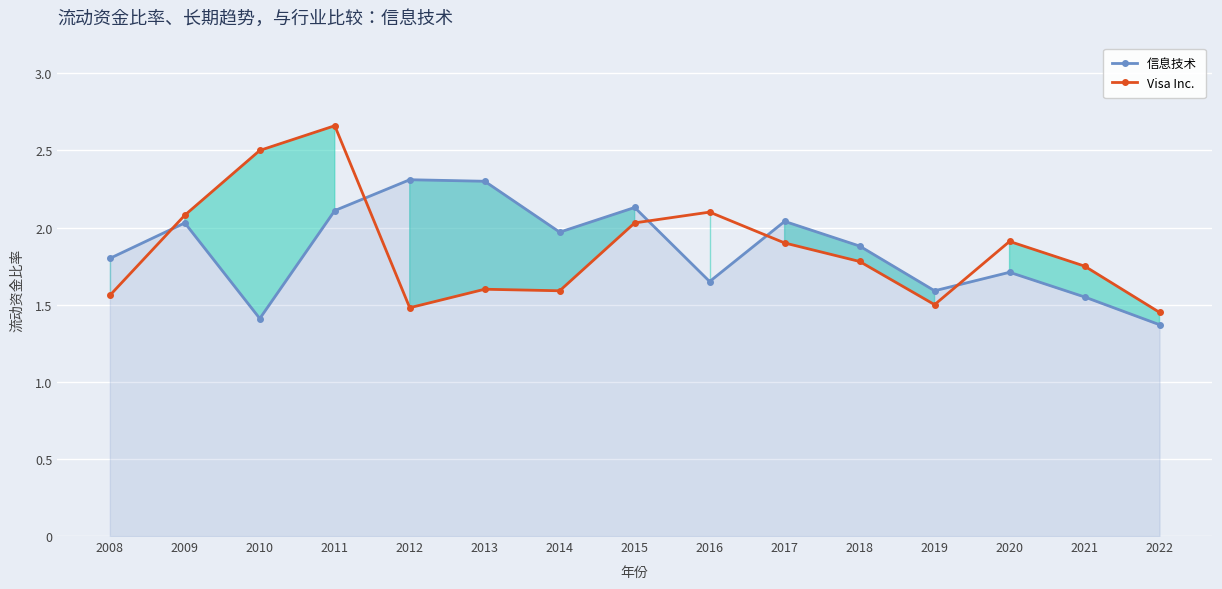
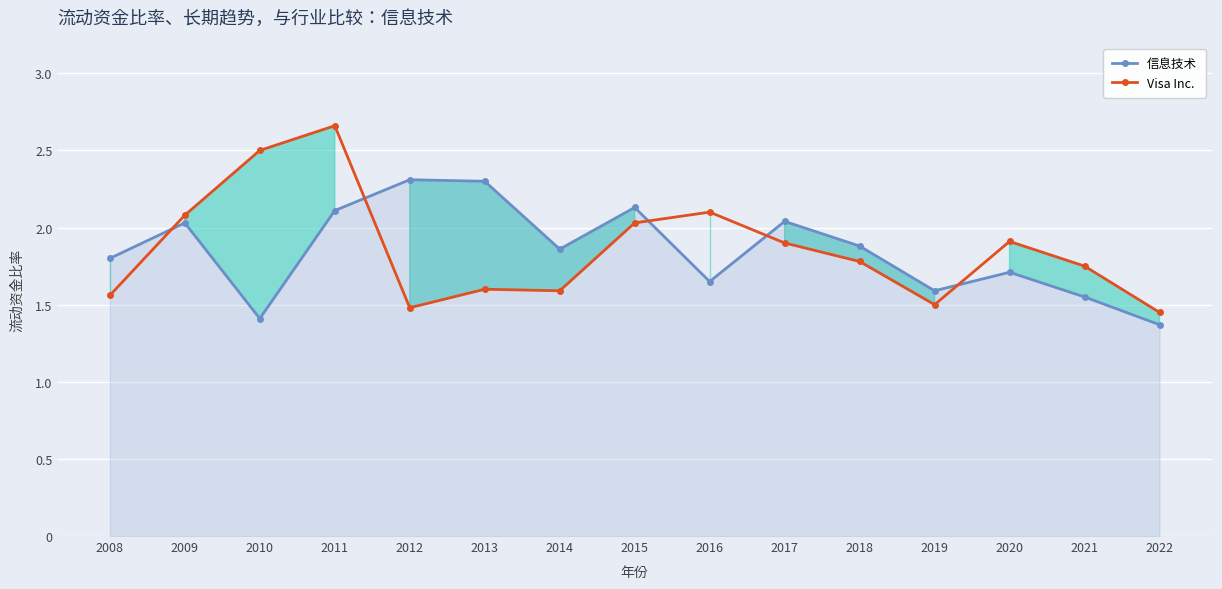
  {
    "信息技术": {
      "2008": 1.80,
      "2009": 2.03,
      "2010": 1.41,
      "2011": 2.11,
      "2012": 2.31,
      "2013": 2.30,
-     "2014": 1.97,
+     "2014": 1.86,
      "2015": 2.13,
      "2016": 1.65,
      "2017": 2.04,
      "2018": 1.88,
      "2019": 1.59,
      "2020": 1.71,
      "2021": 1.55,
      "2022": 1.37
    },
    "Visa Inc.": {
      "2008": 1.56,
      "2009": 2.08,
      "2010": 2.50,
      "2011": 2.66,
      "2012": 1.48,
      "2013": 1.60,
      "2014": 1.59,
      "2015": 2.03,
      "2016": 2.10,
      "2017": 1.90,
      "2018": 1.78,
      "2019": 1.50,
      "2020": 1.91,
      "2021": 1.75,
      "2022": 1.45
    }
  }
